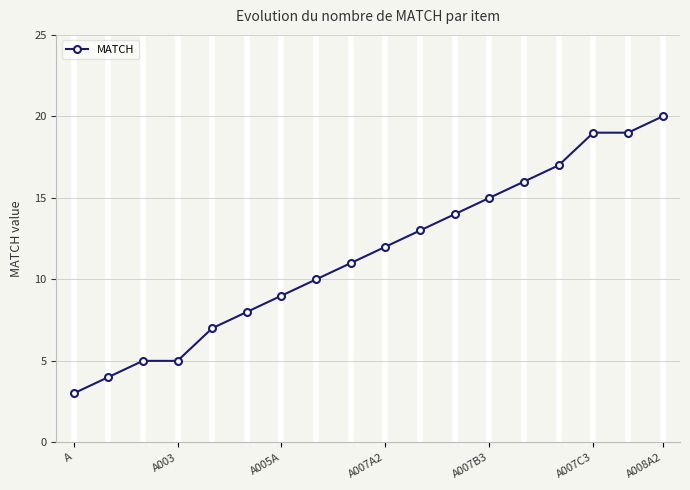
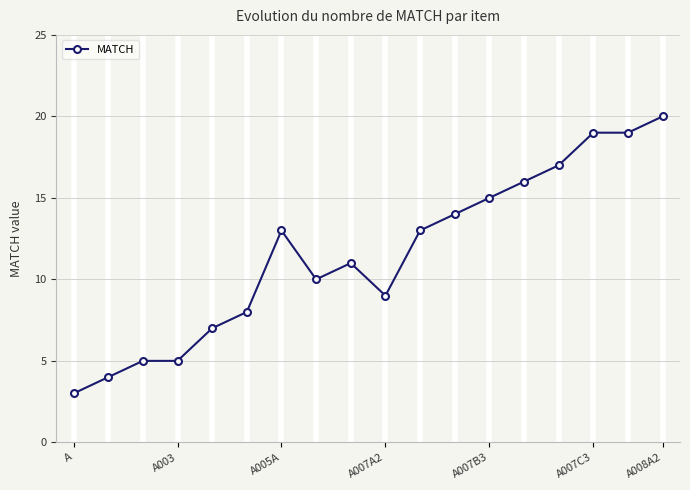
  {
    "A": 3,
    "A003": 5,
-   "A005A": 9,
-   "A007A2": 12,
+   "A005A": 13,
+   "A007A2": 9,
    "A007B3": 15,
    "A007C3": 19,
    "A008A2": 20
  }
